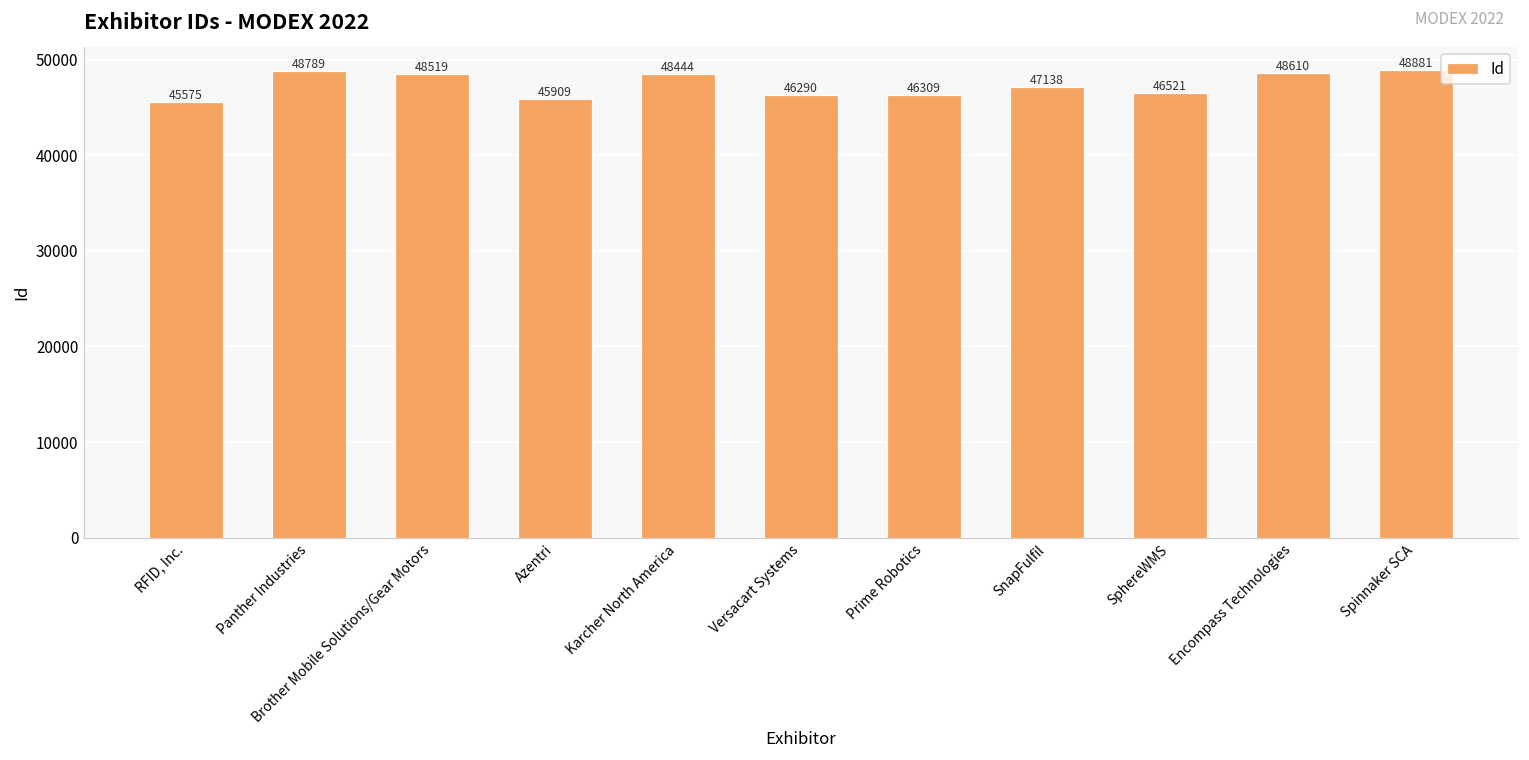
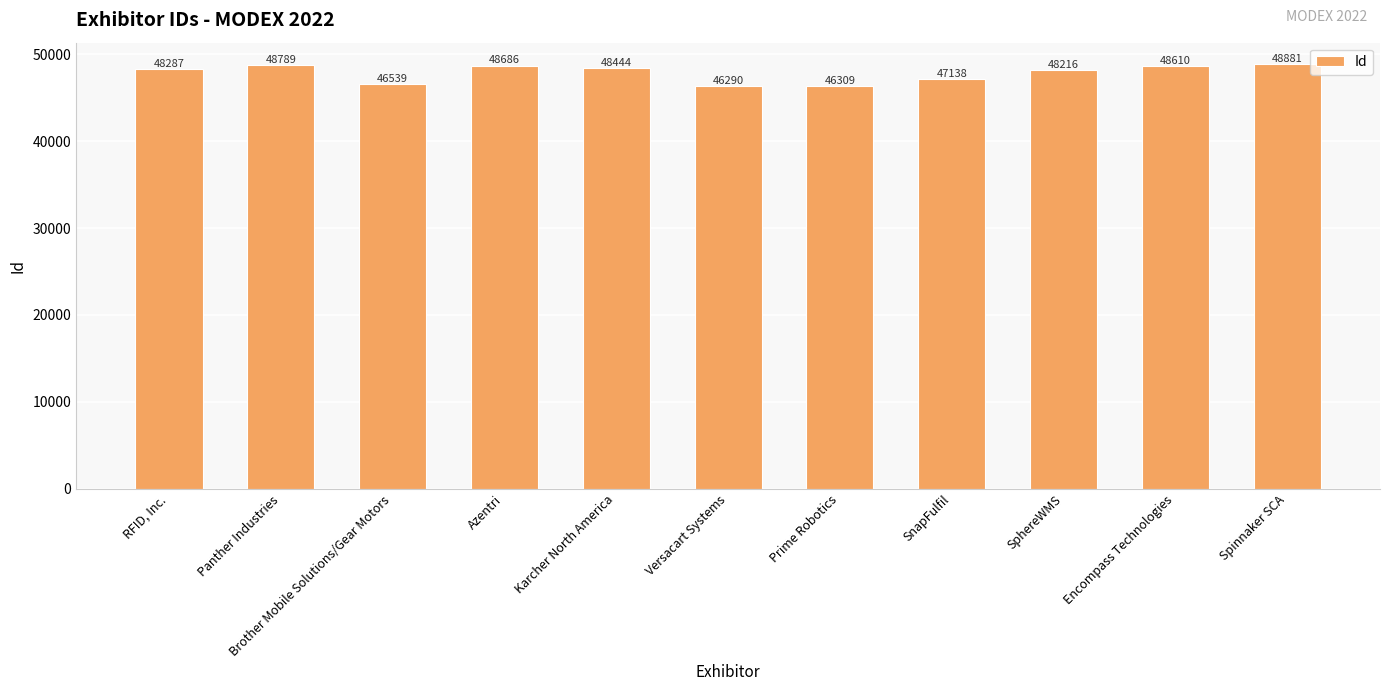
  {
-   "RFID, Inc.": 45575,
+   "RFID, Inc.": 48287,
    "Panther Industries": 48789,
-   "Brother Mobile Solutions/Gear Motors": 48519,
-   "Azentri": 45909,
+   "Brother Mobile Solutions/Gear Motors": 46539,
+   "Azentri": 48686,
    "Karcher North America": 48444,
    "Versacart Systems": 46290,
    "Prime Robotics": 46309,
    "SnapFulfil": 47138,
-   "SphereWMS": 46521,
+   "SphereWMS": 48216,
    "Encompass Technologies": 48610,
    "Spinnaker SCA": 48881
  }
